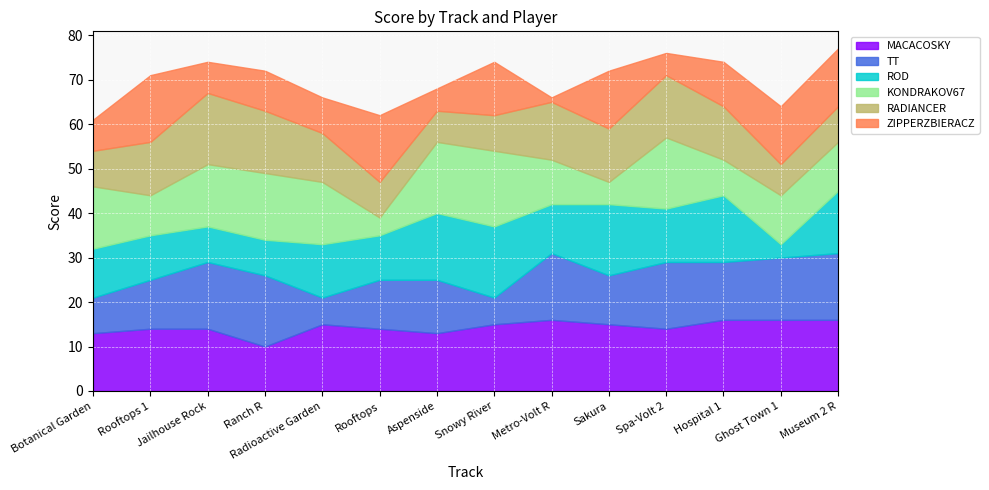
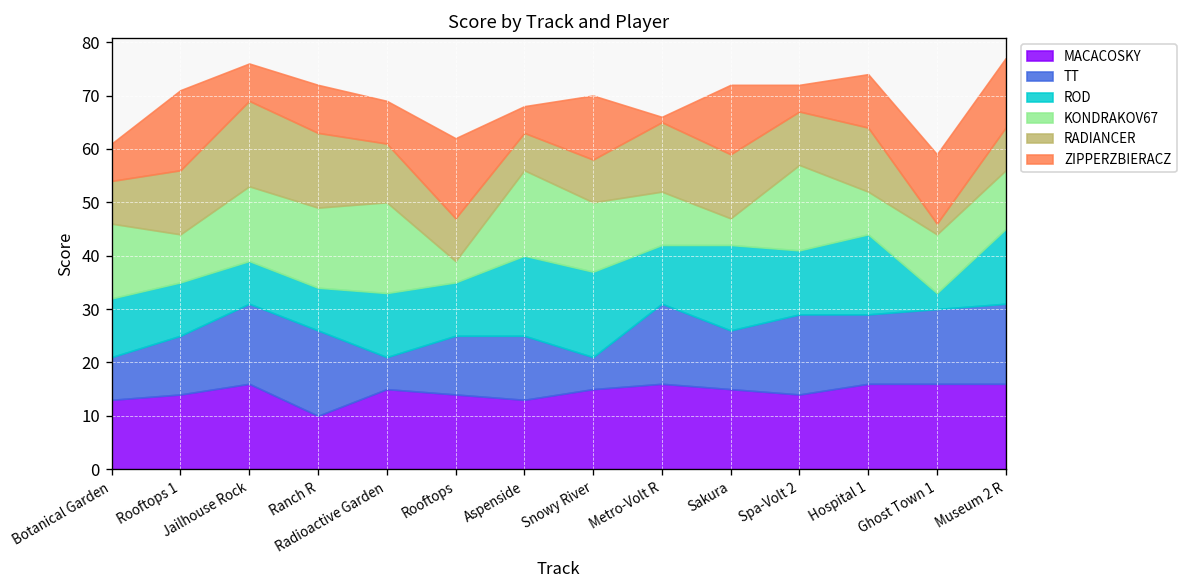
  {
    "MACACOSKY": {
      "Botanical Garden": 13,
      "Rooftops 1": 14,
-     "Jailhouse Rock": 14,
+     "Jailhouse Rock": 16,
      "Ranch R": 10,
      "Radioactive Garden": 15,
      "Rooftops": 14,
      "Aspenside": 13,
      "Snowy River": 15,
      "Metro-Volt R": 16,
      "Sakura": 15,
      "Spa-Volt 2": 14,
      "Hospital 1": 16,
      "Ghost Town 1": 16,
      "Museum 2 R": 16
    },
    "TT": {
      "Botanical Garden": 8,
      "Rooftops 1": 11,
      "Jailhouse Rock": 15,
      "Ranch R": 16,
      "Radioactive Garden": 6,
      "Rooftops": 11,
      "Aspenside": 12,
      "Snowy River": 6,
      "Metro-Volt R": 15,
      "Sakura": 11,
      "Spa-Volt 2": 15,
      "Hospital 1": 13,
      "Ghost Town 1": 14,
      "Museum 2 R": 15
    },
    "ROD": {
      "Botanical Garden": 11,
      "Rooftops 1": 10,
      "Jailhouse Rock": 8,
      "Ranch R": 8,
      "Radioactive Garden": 12,
      "Rooftops": 10,
      "Aspenside": 15,
      "Snowy River": 16,
      "Metro-Volt R": 11,
      "Sakura": 16,
      "Spa-Volt 2": 12,
      "Hospital 1": 15,
      "Ghost Town 1": 3,
      "Museum 2 R": 14
    },
    "KONDRAKOV67": {
      "Botanical Garden": 14,
      "Rooftops 1": 9,
      "Jailhouse Rock": 14,
      "Ranch R": 15,
-     "Radioactive Garden": 14,
+     "Radioactive Garden": 17,
      "Rooftops": 4,
      "Aspenside": 16,
-     "Snowy River": 17,
+     "Snowy River": 13,
      "Metro-Volt R": 10,
      "Sakura": 5,
      "Spa-Volt 2": 16,
      "Hospital 1": 8,
      "Ghost Town 1": 11,
      "Museum 2 R": 11
    },
    "RADIANCER": {
      "Botanical Garden": 8,
      "Rooftops 1": 12,
      "Jailhouse Rock": 16,
      "Ranch R": 14,
      "Radioactive Garden": 11,
      "Rooftops": 8,
      "Aspenside": 7,
      "Snowy River": 8,
      "Metro-Volt R": 13,
      "Sakura": 12,
-     "Spa-Volt 2": 14,
+     "Spa-Volt 2": 10,
      "Hospital 1": 12,
-     "Ghost Town 1": 7,
+     "Ghost Town 1": 2,
      "Museum 2 R": 8
    },
    "ZIPPERZBIERACZ": {
      "Botanical Garden": 7,
      "Rooftops 1": 15,
      "Jailhouse Rock": 7,
      "Ranch R": 9,
      "Radioactive Garden": 8,
      "Rooftops": 15,
      "Aspenside": 5,
      "Snowy River": 12,
      "Metro-Volt R": 1,
      "Sakura": 13,
      "Spa-Volt 2": 5,
      "Hospital 1": 10,
      "Ghost Town 1": 13,
      "Museum 2 R": 13
    }
  }
